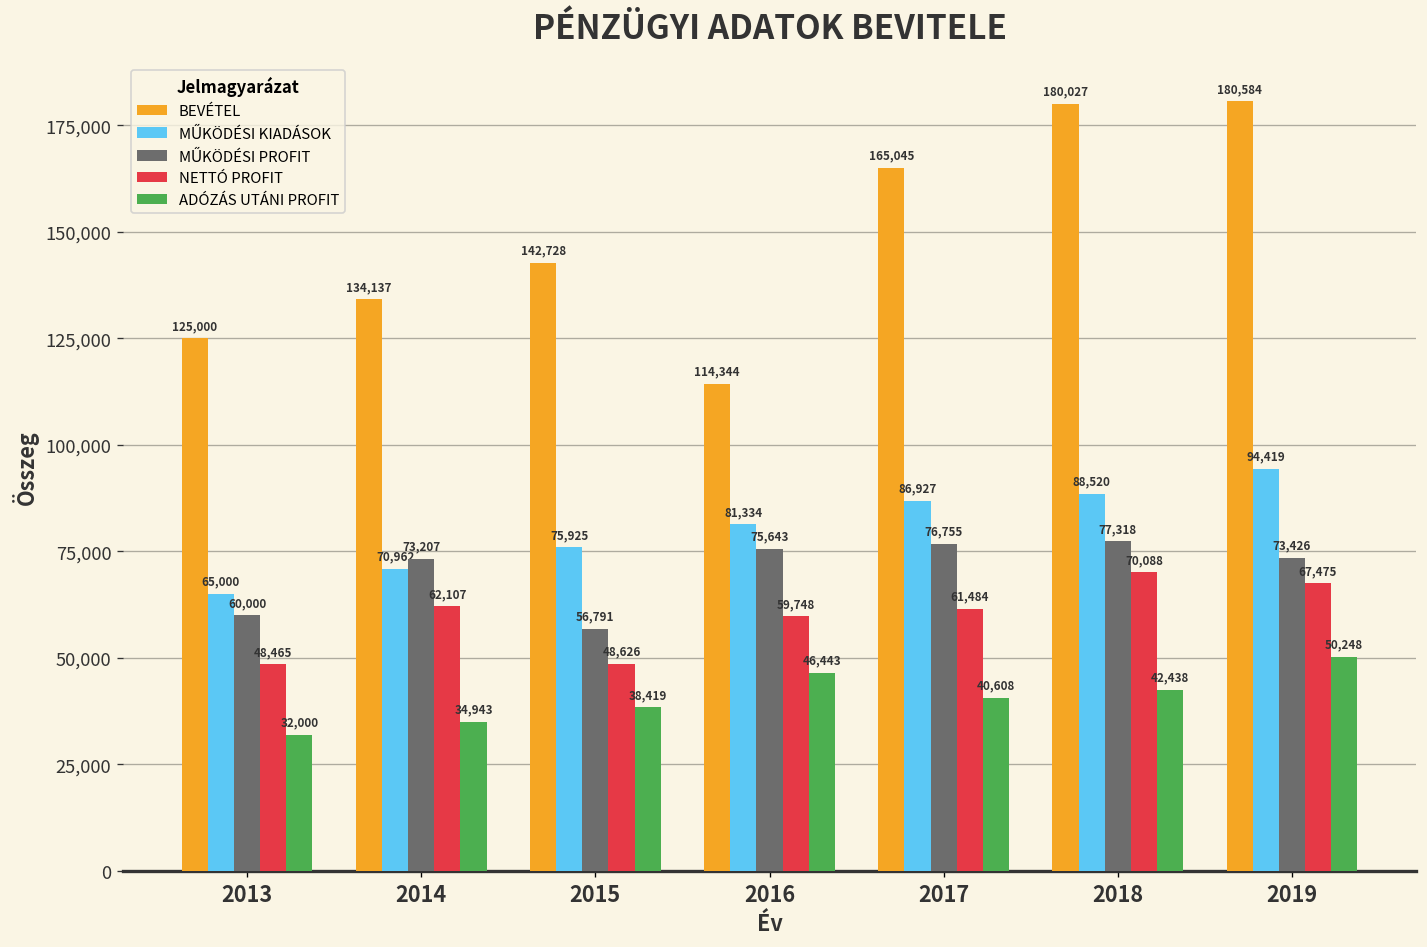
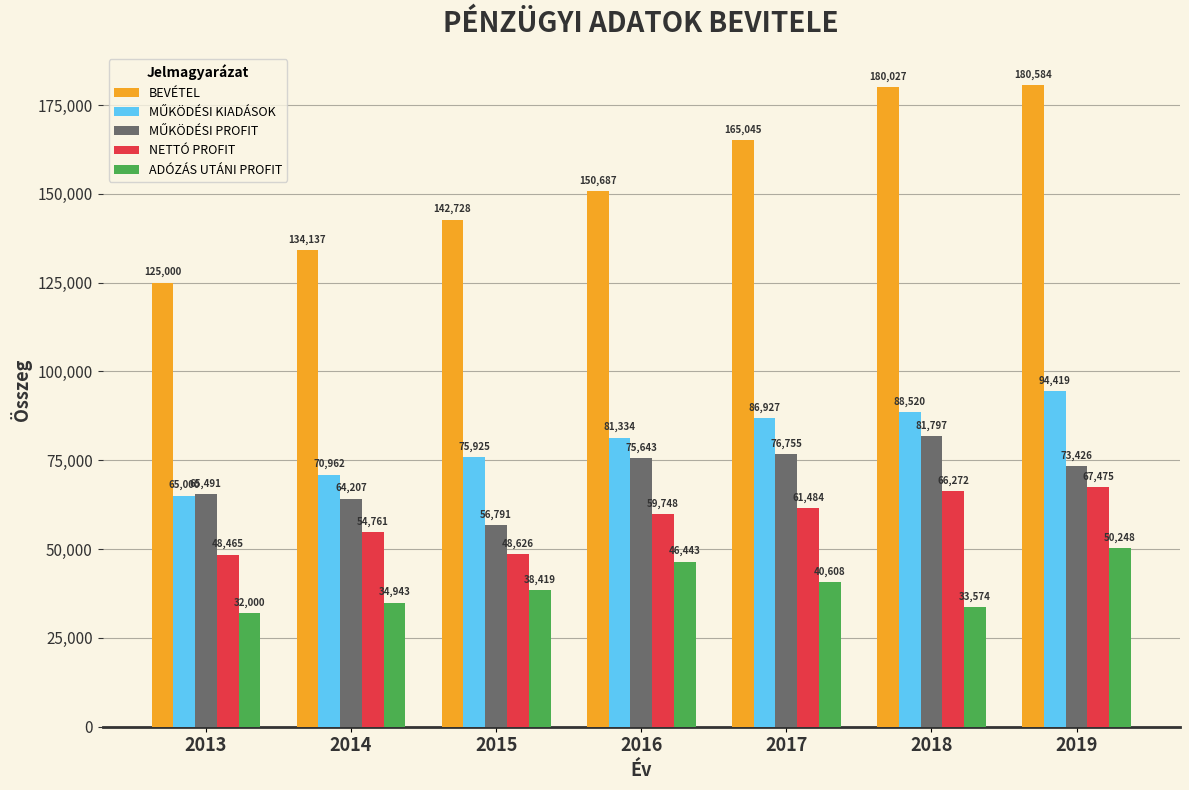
  {
    "BEVÉTEL": {
      "2013": "125,000",
      "2014": "134,137",
      "2015": "142,728",
-     "2016": "114,344",
+     "2016": "150,687",
      "2017": "165,045",
      "2018": "180,027",
      "2019": "180,584"
    },
    "MŰKÖDÉSI KIADÁSOK": {
      "2014": "70,962",
      "2015": "75,925",
      "2016": "81,334",
      "2017": "86,927",
      "2018": "88,520",
      "2019": "94,419"
    },
    "MŰKÖDÉSI PROFIT": {
-     "2013": "60,000",
-     "2014": "73,207",
+     "2013": "65,491",
+     "2014": "64,207",
      "2015": "56,791",
      "2016": "75,643",
      "2017": "76,755",
-     "2018": "77,318",
+     "2018": "81,797",
      "2019": "73,426"
    },
    "NETTÓ PROFIT": {
      "2013": "48,465",
-     "2014": "62,107",
+     "2014": "54,761",
      "2015": "48,626",
      "2016": "59,748",
      "2017": "61,484",
-     "2018": "70,088",
+     "2018": "66,272",
      "2019": "67,475"
    },
    "ADÓZÁS UTÁNI PROFIT": {
      "2013": "32,000",
      "2014": "34,943",
      "2015": "38,419",
      "2016": "46,443",
      "2017": "40,608",
-     "2018": "42,438",
+     "2018": "33,574",
      "2019": "50,248"
    }
  }
